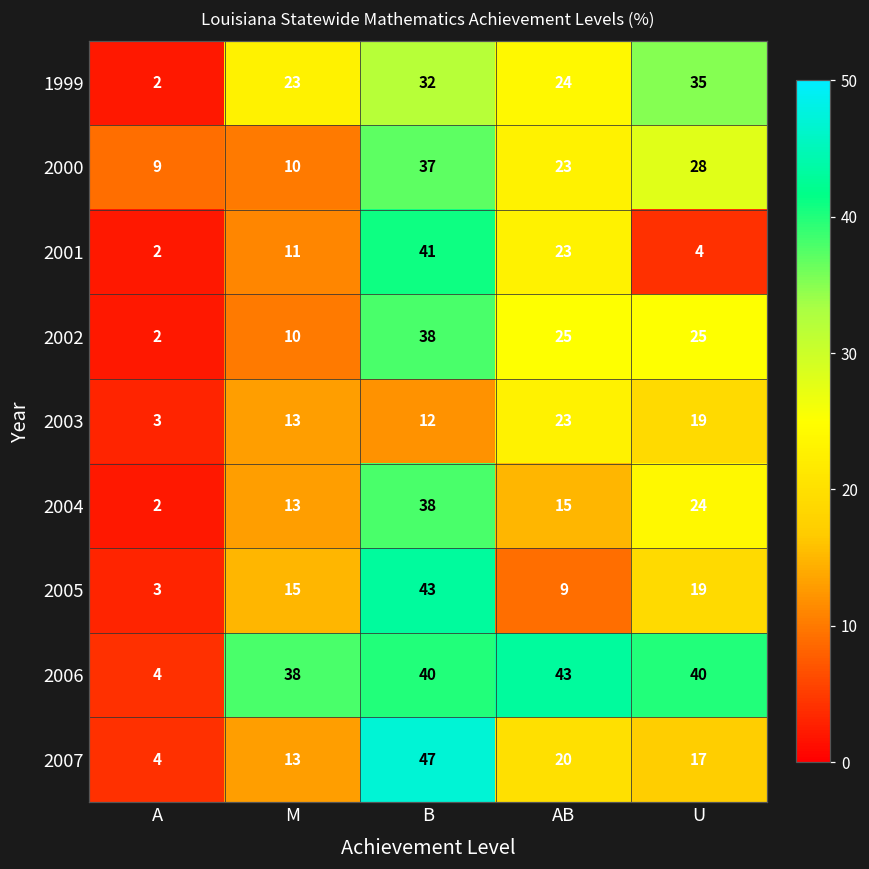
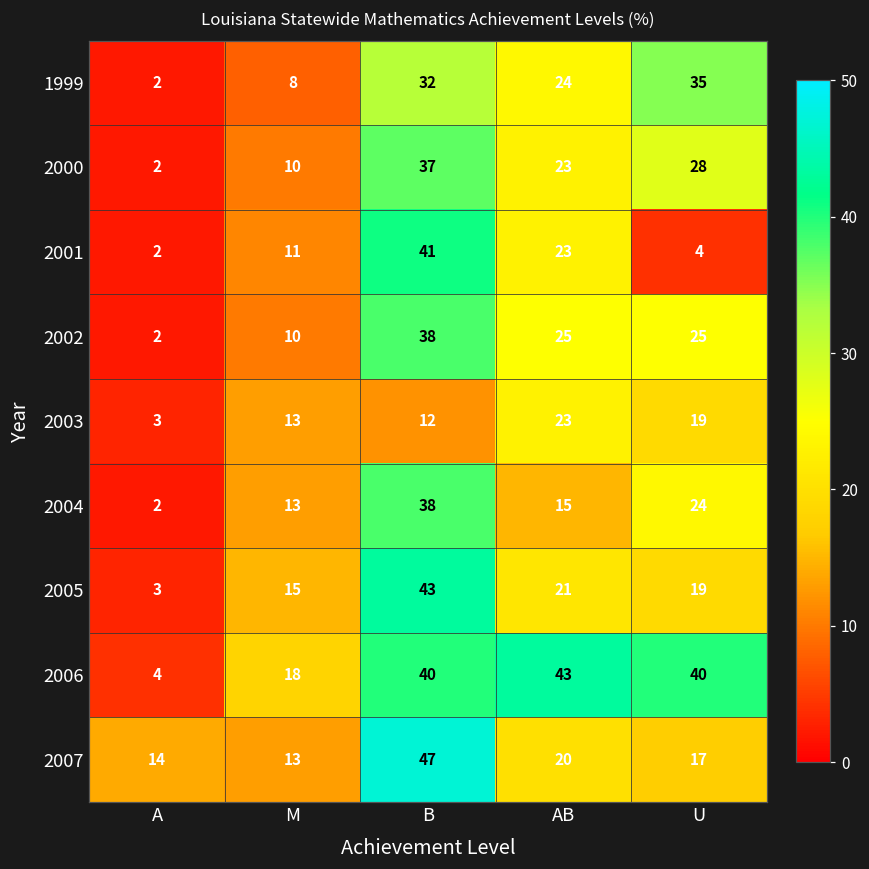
  {
    "1999": {
      "A": 2,
-     "M": 23,
+     "M": 8,
      "B": 32,
      "AB": 24,
      "U": 35
    },
    "2000": {
-     "A": 9,
+     "A": 2,
      "M": 10,
      "B": 37,
      "AB": 23,
      "U": 28
    },
    "2001": {
      "A": 2,
      "M": 11,
      "B": 41,
      "AB": 23,
      "U": 4
    },
    "2002": {
      "A": 2,
      "M": 10,
      "B": 38,
      "AB": 25,
      "U": 25
    },
    "2003": {
      "A": 3,
      "M": 13,
      "B": 12,
      "AB": 23,
      "U": 19
    },
    "2004": {
      "A": 2,
      "M": 13,
      "B": 38,
      "AB": 15,
      "U": 24
    },
    "2005": {
      "A": 3,
      "M": 15,
      "B": 43,
-     "AB": 9,
+     "AB": 21,
      "U": 19
    },
    "2006": {
      "A": 4,
-     "M": 38,
+     "M": 18,
      "B": 40,
      "AB": 43,
      "U": 40
    },
    "2007": {
-     "A": 4,
+     "A": 14,
      "M": 13,
      "B": 47,
      "AB": 20,
      "U": 17
    }
  }
